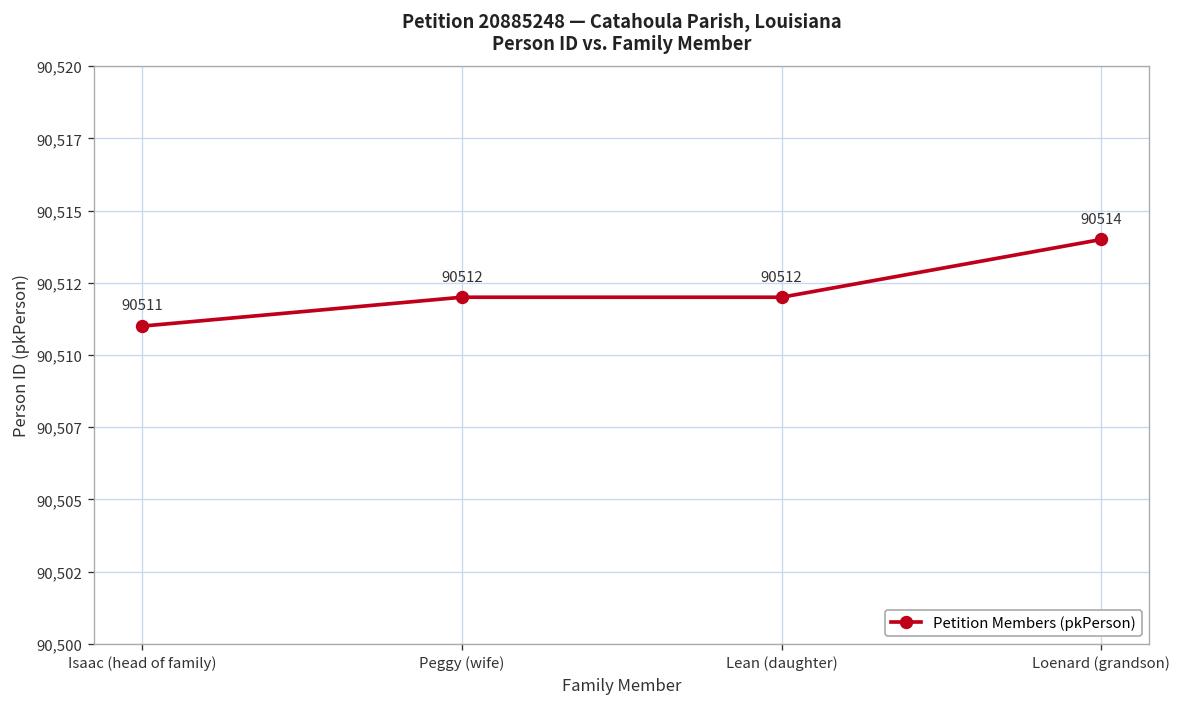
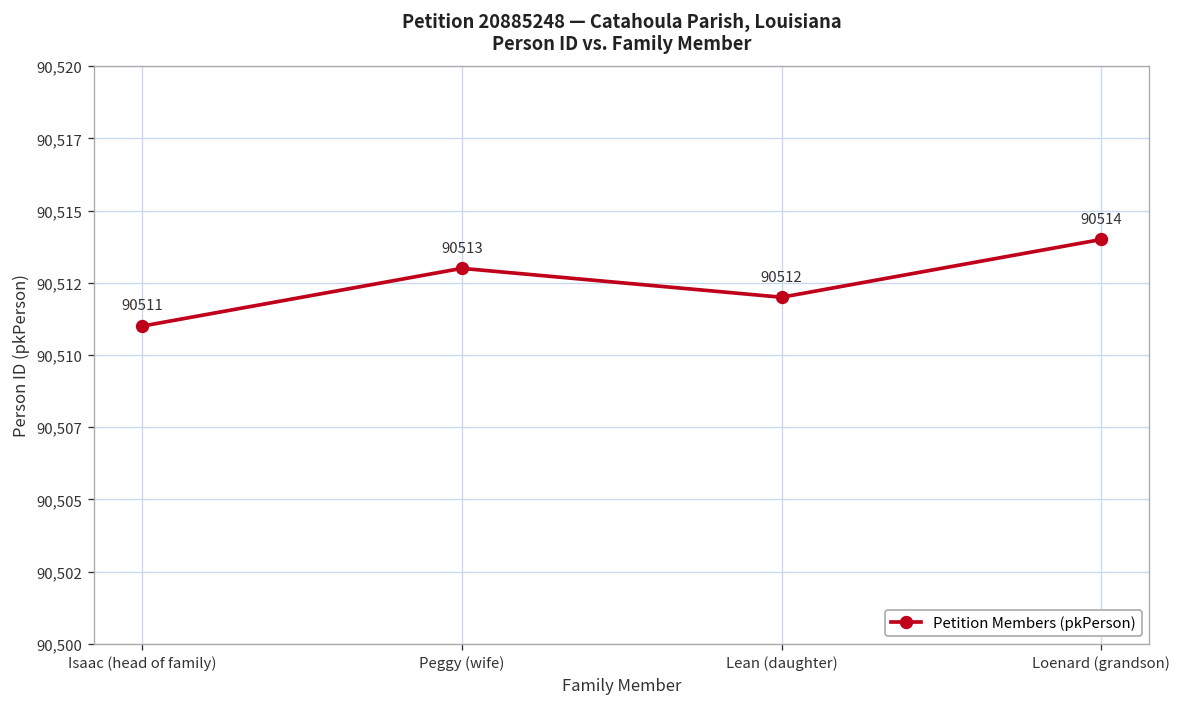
  {
    "Isaac (head of family)": 90511,
-   "Peggy (wife)": 90512,
+   "Peggy (wife)": 90513,
    "Lean (daughter)": 90512,
    "Loenard (grandson)": 90514
  }
